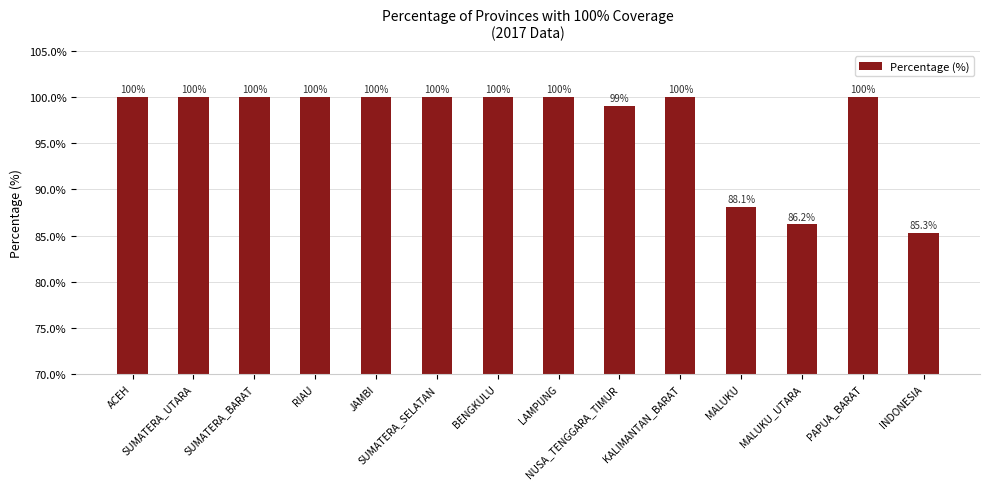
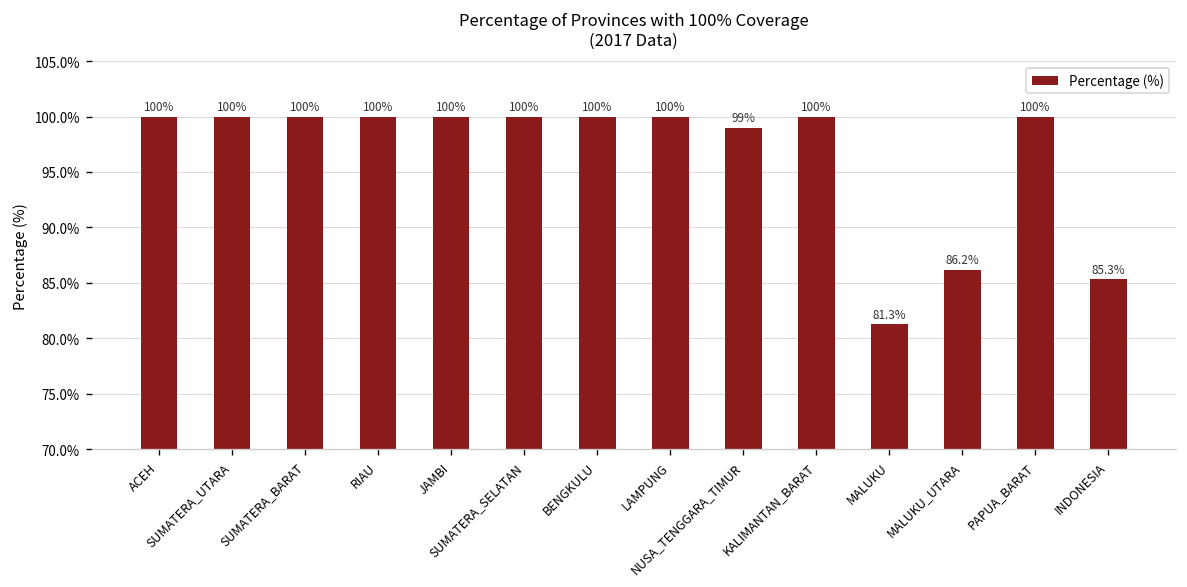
  {
    "ACEH": "100%",
    "SUMATERA_UTARA": "100%",
    "SUMATERA_BARAT": "100%",
    "RIAU": "100%",
    "JAMBI": "100%",
    "SUMATERA_SELATAN": "100%",
    "BENGKULU": "100%",
    "LAMPUNG": "100%",
    "NUSA_TENGGARA_TIMUR": "99%",
    "KALIMANTAN_BARAT": "100%",
-   "MALUKU": "88.1%",
+   "MALUKU": "81.3%",
    "MALUKU_UTARA": "86.2%",
    "PAPUA_BARAT": "100%",
    "INDONESIA": "85.3%"
  }
